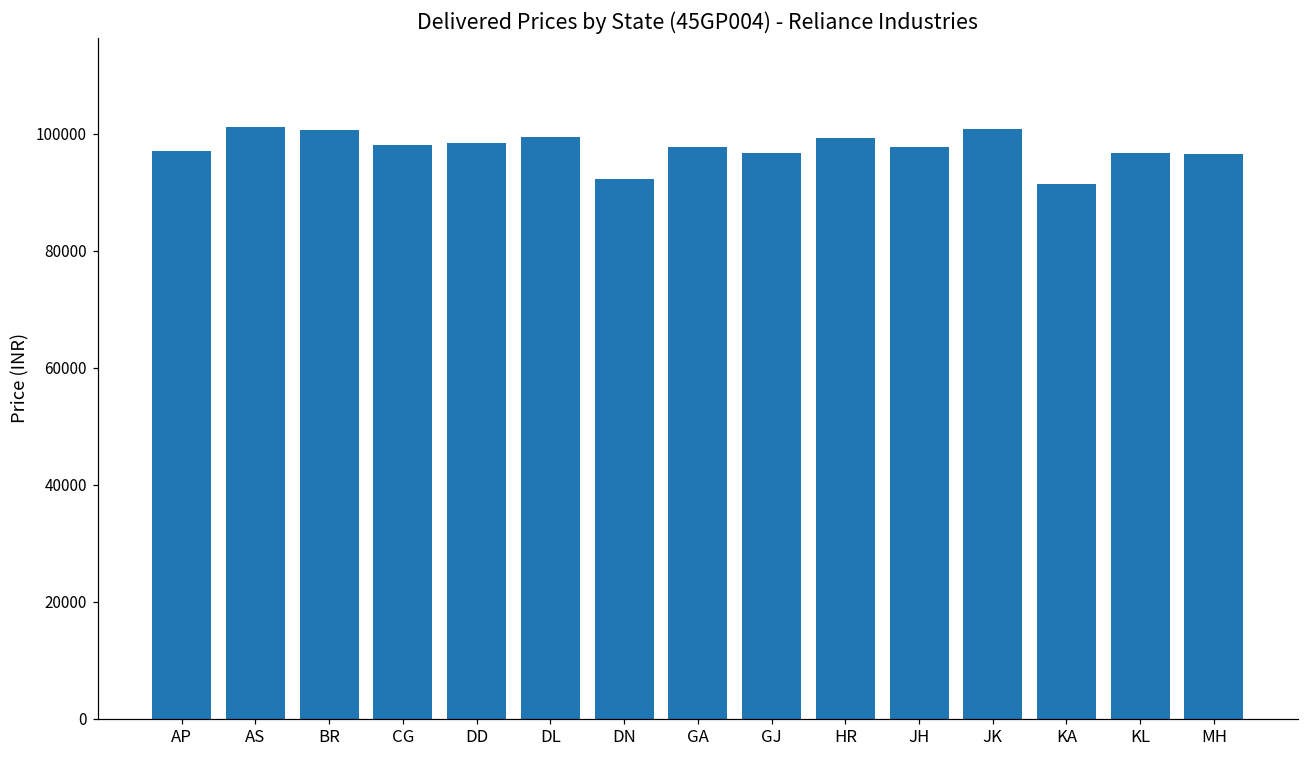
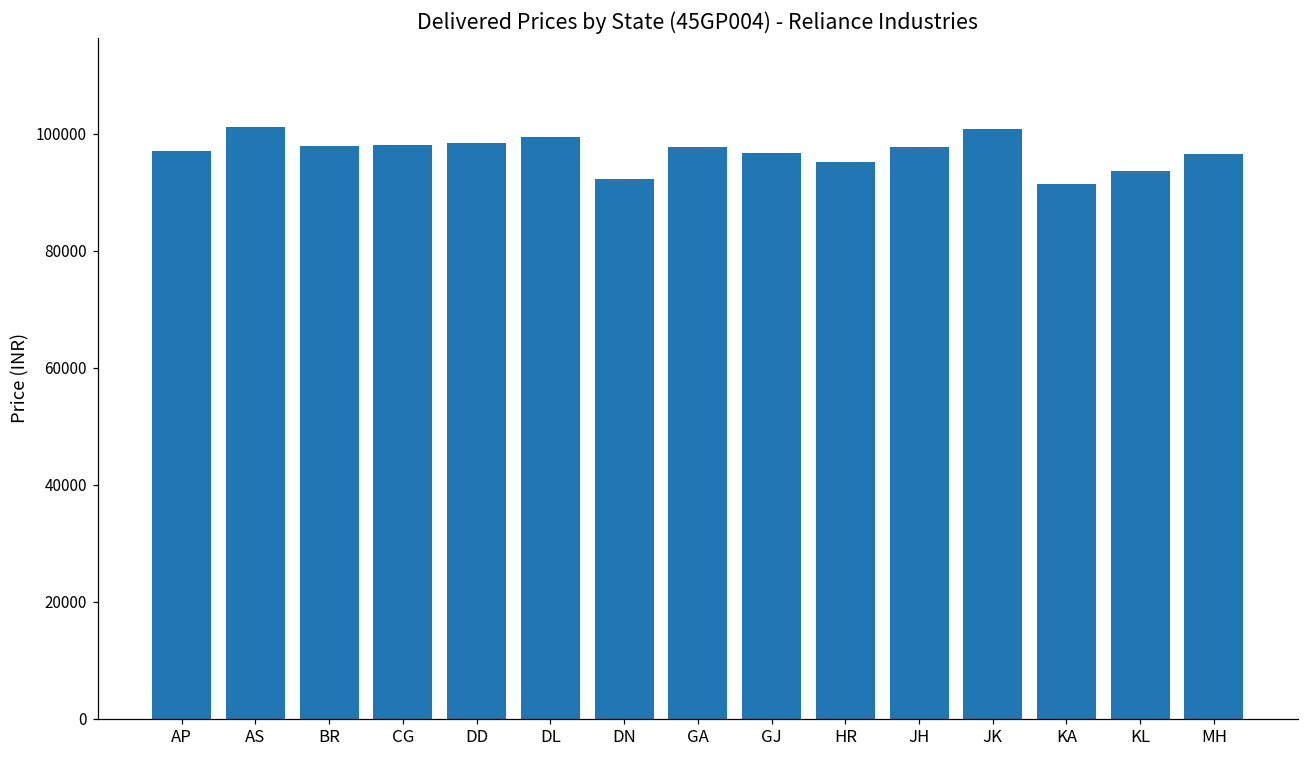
  {
    "AP": 97000,
    "AS": 101000,
-   "BR": 101000,
+   "BR": 98000,
    "CG": 98000,
    "DD": 98000,
    "DL": 99000,
    "DN": 92000,
    "GA": 98000,
    "GJ": 97000,
-   "HR": 99000,
+   "HR": 95000,
    "JH": 98000,
    "JK": 101000,
    "KA": 91000,
-   "KL": 97000,
+   "KL": 94000,
    "MH": 96000
  }
